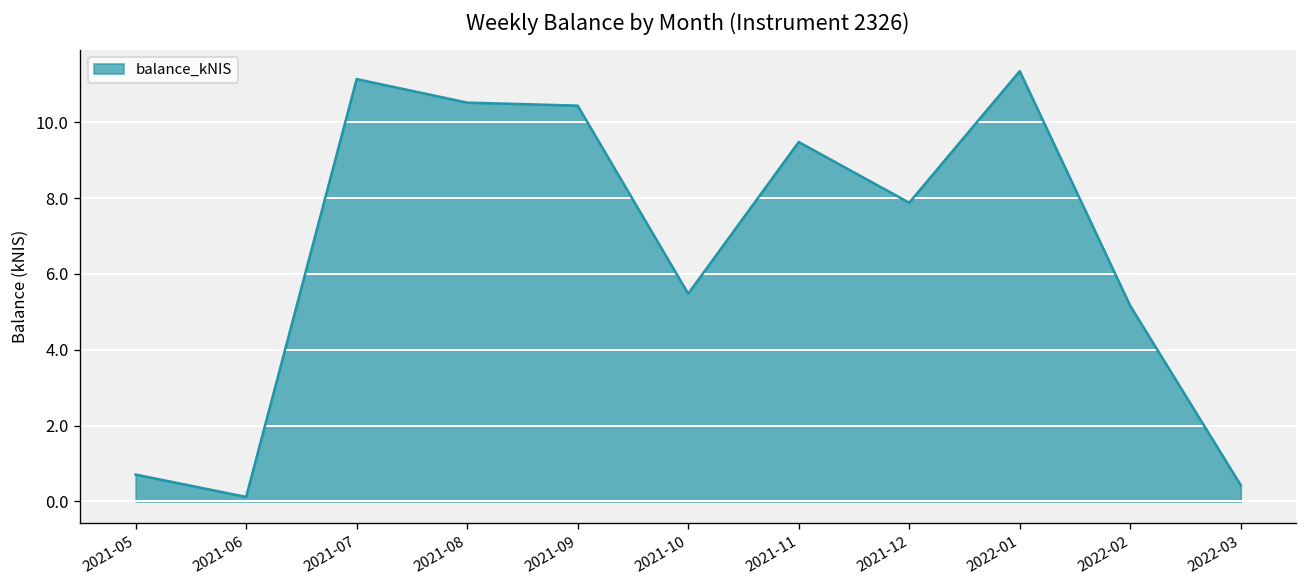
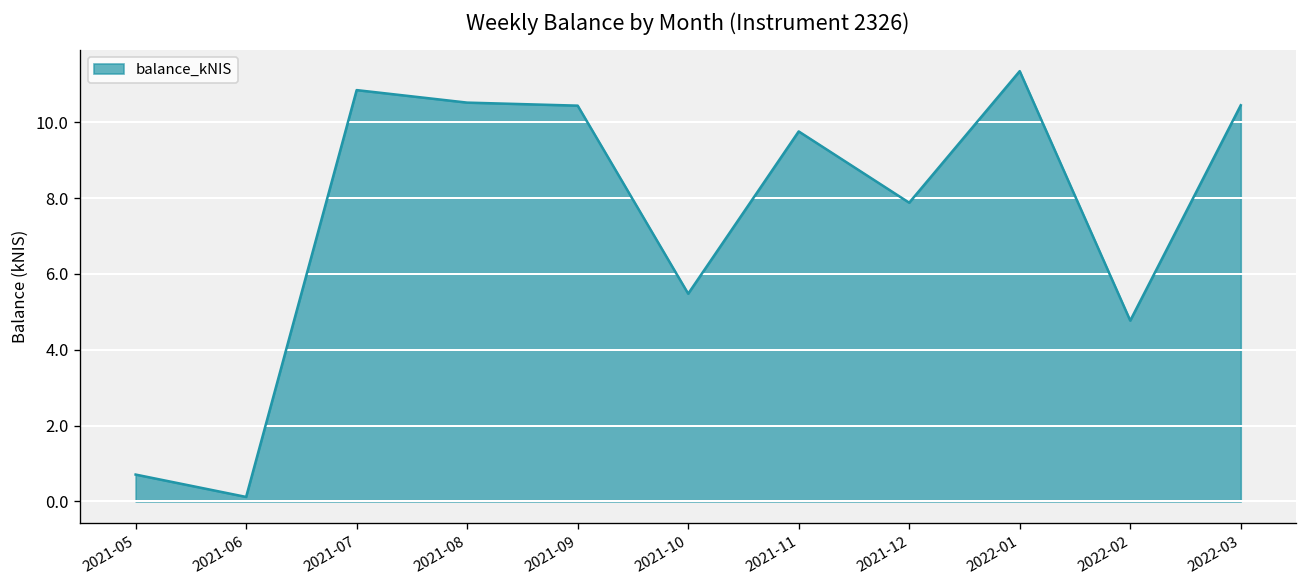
  {
    "2021-05": 0.7,
    "2021-06": 0.1,
-   "2021-07": 11.1,
+   "2021-07": 10.9,
    "2021-08": 10.5,
    "2021-09": 10.4,
    "2021-10": 5.5,
-   "2021-11": 9.5,
+   "2021-11": 9.8,
    "2021-12": 7.9,
    "2022-01": 11.4,
-   "2022-02": 5.2,
-   "2022-03": 0.4
+   "2022-02": 4.8,
+   "2022-03": 10.5
  }
